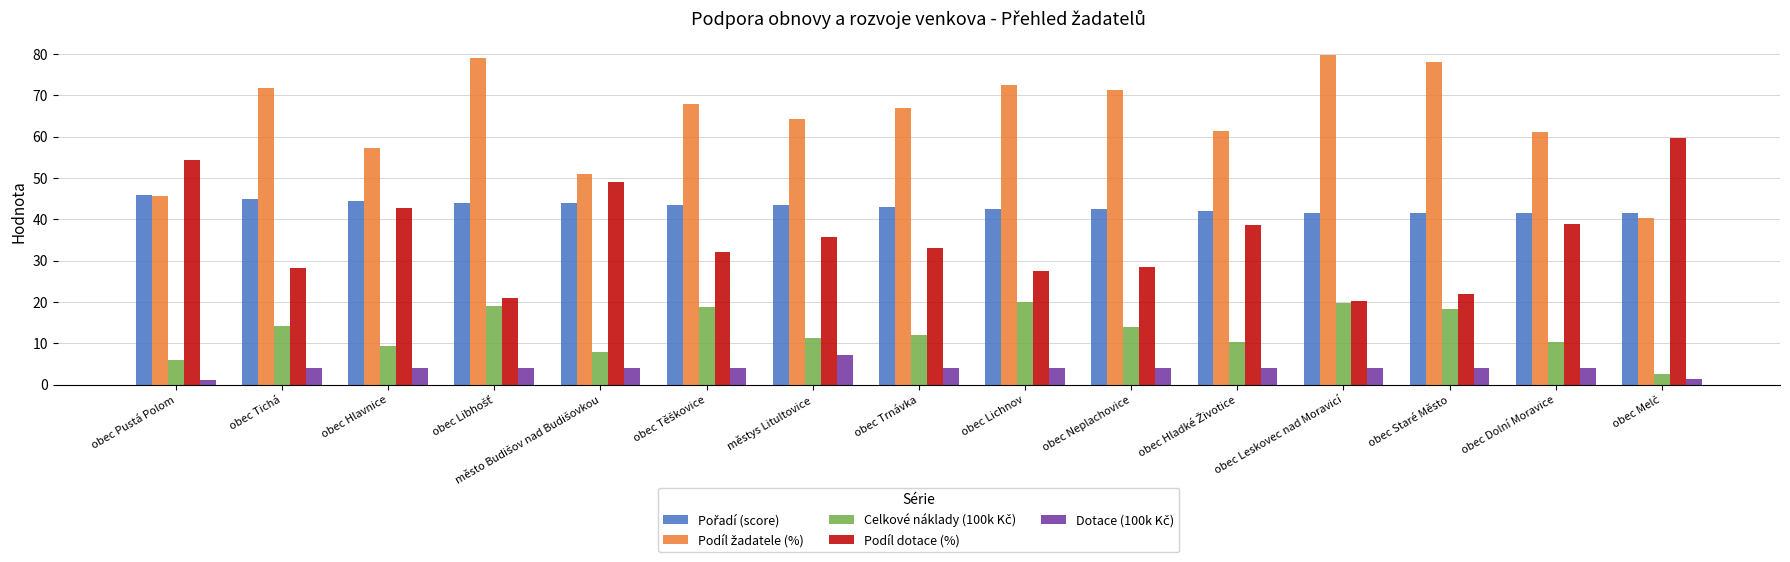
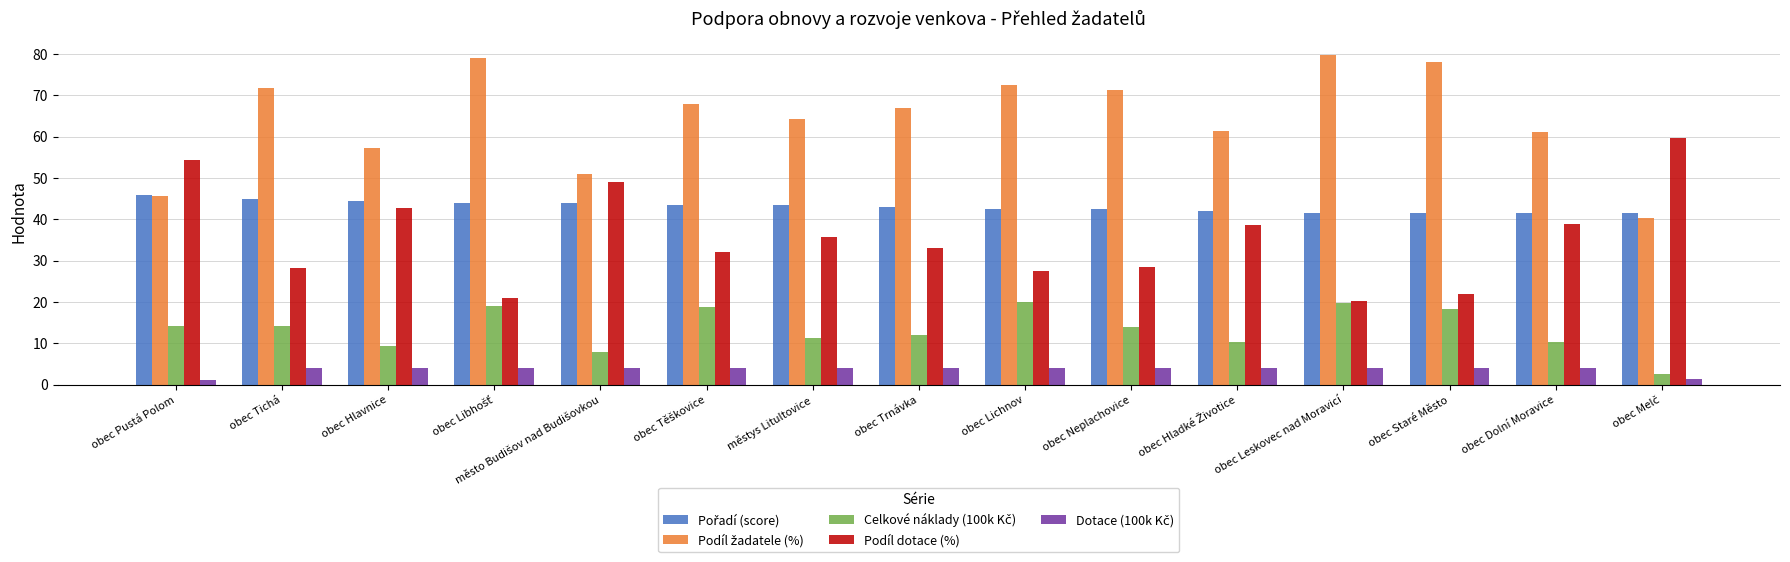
  {
    "Pořadí (score)": {
      "obec Pustá Polom": 46,
      "obec Tichá": 45,
      "obec Hlavnice": 45,
      "obec Libhošť": 44,
      "město Budišov nad Budišovkou": 44,
      "obec Těškovice": 44,
      "městys Litultovice": 44,
      "obec Trnávka": 43,
      "obec Lichnov": 43,
      "obec Neplachovice": 43,
      "obec Hladké Životice": 42,
      "obec Leskovec nad Moravicí": 42,
      "obec Staré Město": 42,
      "obec Dolní Moravice": 42,
      "obec Melč": 42
    },
    "Podíl žadatele (%)": {
      "obec Pustá Polom": 46,
      "obec Tichá": 72,
      "obec Hlavnice": 57,
      "obec Libhošť": 79,
      "město Budišov nad Budišovkou": 51,
      "obec Těškovice": 68,
      "městys Litultovice": 64,
      "obec Trnávka": 67,
      "obec Lichnov": 73,
      "obec Neplachovice": 71,
      "obec Hladké Životice": 61,
      "obec Leskovec nad Moravicí": 80,
      "obec Staré Město": 78,
      "obec Dolní Moravice": 61,
      "obec Melč": 40
    },
    "Celkové náklady (100k Kč)": {
-     "obec Pustá Polom": 6,
+     "obec Pustá Polom": 14,
      "obec Tichá": 14,
      "obec Hlavnice": 9,
      "obec Libhošť": 19,
      "město Budišov nad Budišovkou": 8,
      "obec Těškovice": 19,
      "městys Litultovice": 11,
      "obec Trnávka": 12,
      "obec Lichnov": 20,
      "obec Neplachovice": 14,
      "obec Hladké Životice": 10,
      "obec Leskovec nad Moravicí": 20,
      "obec Staré Město": 18,
      "obec Dolní Moravice": 10,
      "obec Melč": 3
    },
    "Podíl dotace (%)": {
      "obec Pustá Polom": 54,
      "obec Tichá": 28,
      "obec Hlavnice": 43,
      "obec Libhošť": 21,
      "město Budišov nad Budišovkou": 49,
      "obec Těškovice": 32,
      "městys Litultovice": 36,
      "obec Trnávka": 33,
      "obec Lichnov": 27,
      "obec Neplachovice": 29,
      "obec Hladké Životice": 39,
      "obec Leskovec nad Moravicí": 20,
      "obec Staré Město": 22,
      "obec Dolní Moravice": 39,
      "obec Melč": 60
    },
    "Dotace (100k Kč)": {
      "obec Pustá Polom": 1,
      "obec Tichá": 4,
      "obec Hlavnice": 4,
      "obec Libhošť": 4,
      "město Budišov nad Budišovkou": 4,
      "obec Těškovice": 4,
-     "městys Litultovice": 7,
+     "městys Litultovice": 4,
      "obec Trnávka": 4,
      "obec Lichnov": 4,
      "obec Neplachovice": 4,
      "obec Hladké Životice": 4,
      "obec Leskovec nad Moravicí": 4,
      "obec Staré Město": 4,
      "obec Dolní Moravice": 4,
      "obec Melč": 1
    }
  }
